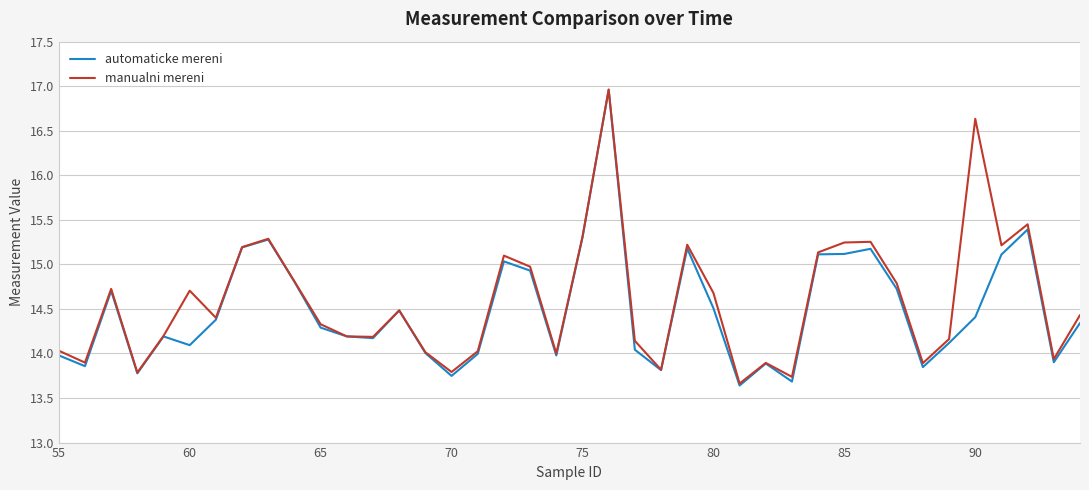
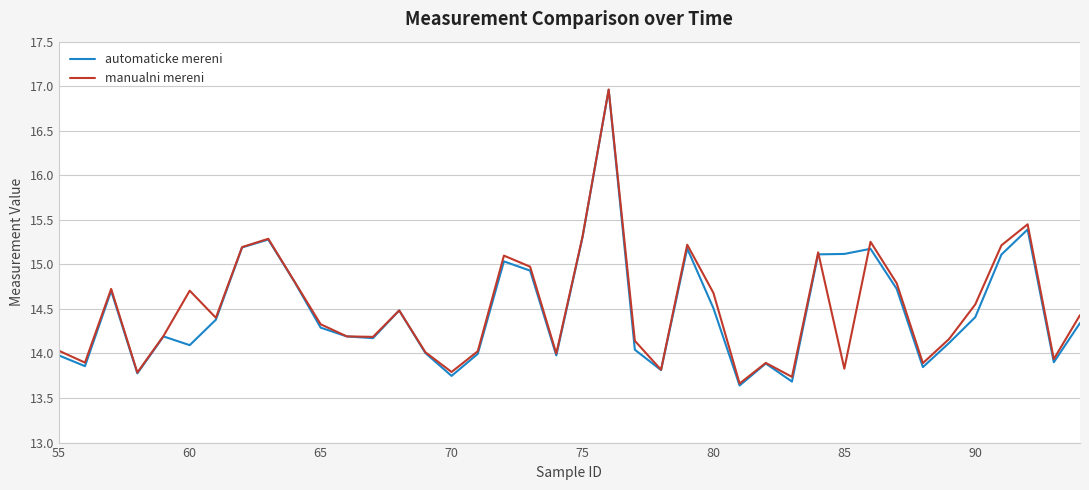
  {
    "automaticke mereni": {
      "55": 14.0,
      "60": 14.1,
      "65": 14.3,
      "70": 13.7,
      "80": 14.5,
      "85": 15.1,
      "90": 14.4
    },
    "manualni mereni": {
      "55": 14.0,
      "60": 14.7,
      "65": 14.3,
      "70": 13.8,
      "80": 14.7,
-     "85": 15.2,
-     "90": 16.6
+     "85": 13.8,
+     "90": 14.6
    }
  }
